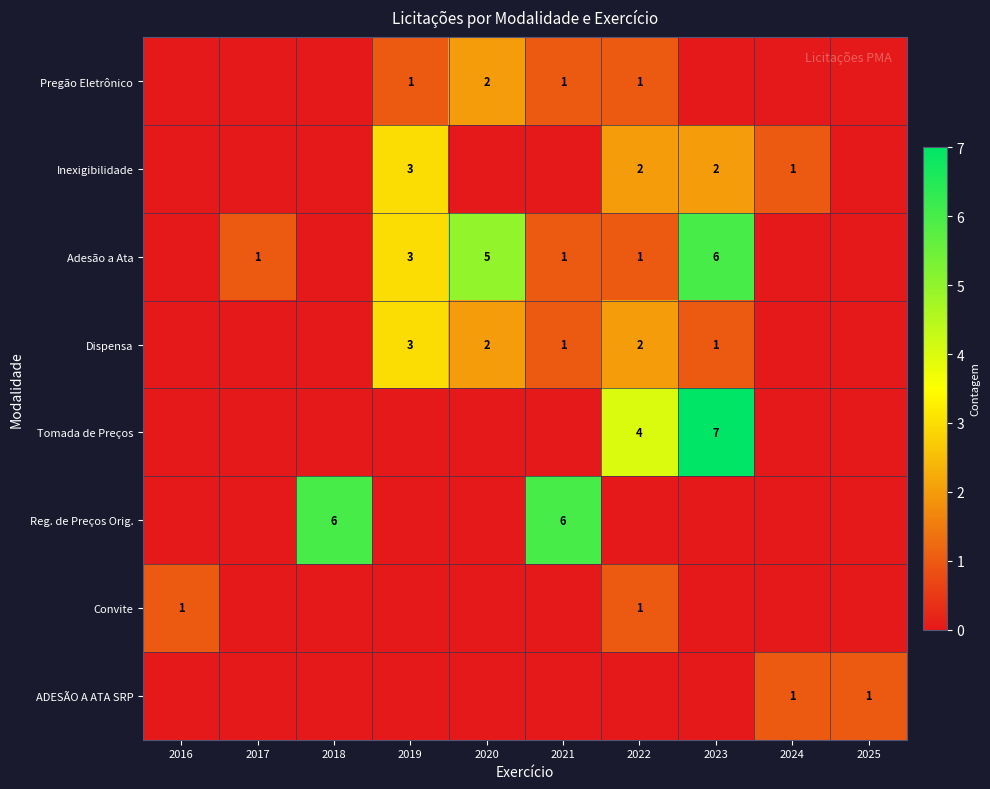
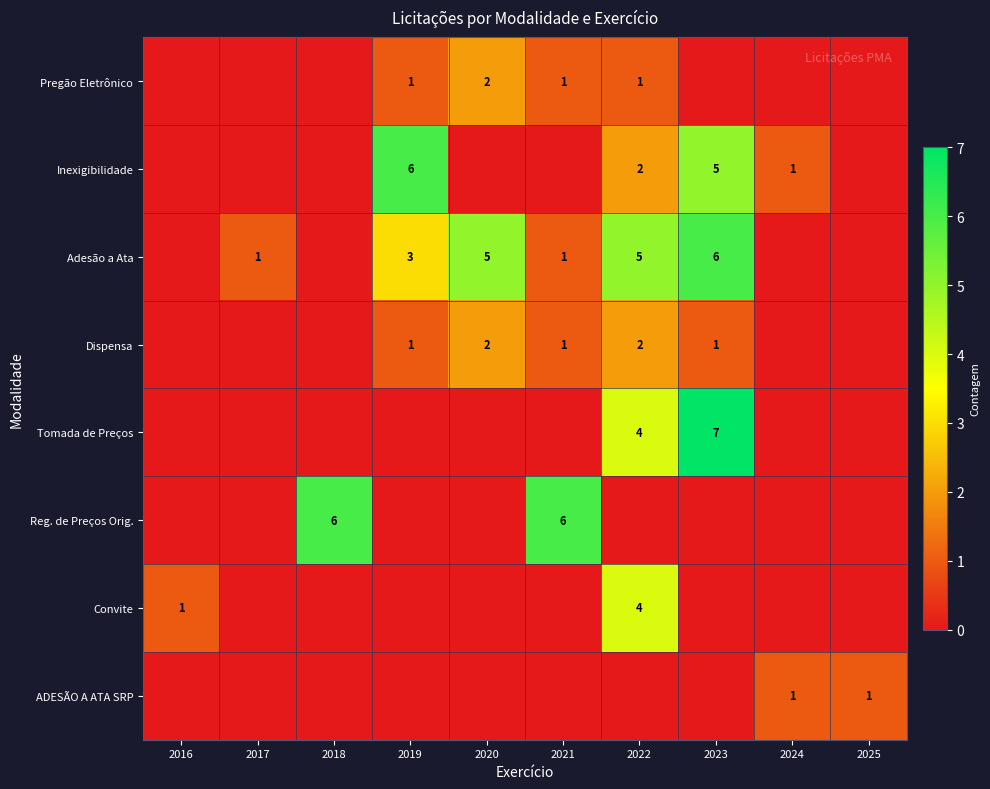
  {
    "Pregão Eletrônico": {
      "2019": 1,
      "2020": 2,
      "2021": 1,
      "2022": 1
    },
    "Inexigibilidade": {
-     "2019": 3,
+     "2019": 6,
      "2022": 2,
-     "2023": 2,
+     "2023": 5,
      "2024": 1
    },
    "Adesão a Ata": {
      "2017": 1,
      "2019": 3,
      "2020": 5,
      "2021": 1,
-     "2022": 1,
+     "2022": 5,
      "2023": 6
    },
    "Dispensa": {
-     "2019": 3,
+     "2019": 1,
      "2020": 2,
      "2021": 1,
      "2022": 2,
      "2023": 1
    },
    "Tomada de Preços": {
      "2022": 4,
      "2023": 7
    },
    "Reg. de Preços Orig.": {
      "2018": 6,
      "2021": 6
    },
    "Convite": {
      "2016": 1,
-     "2022": 1
+     "2022": 4
    },
    "ADESÃO A ATA SRP": {
      "2024": 1,
      "2025": 1
    }
  }
